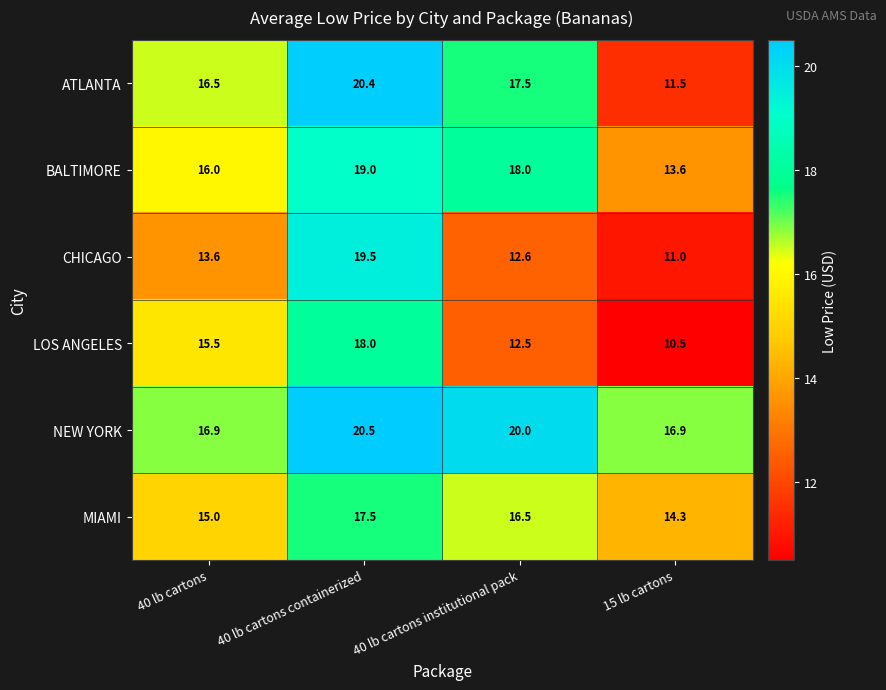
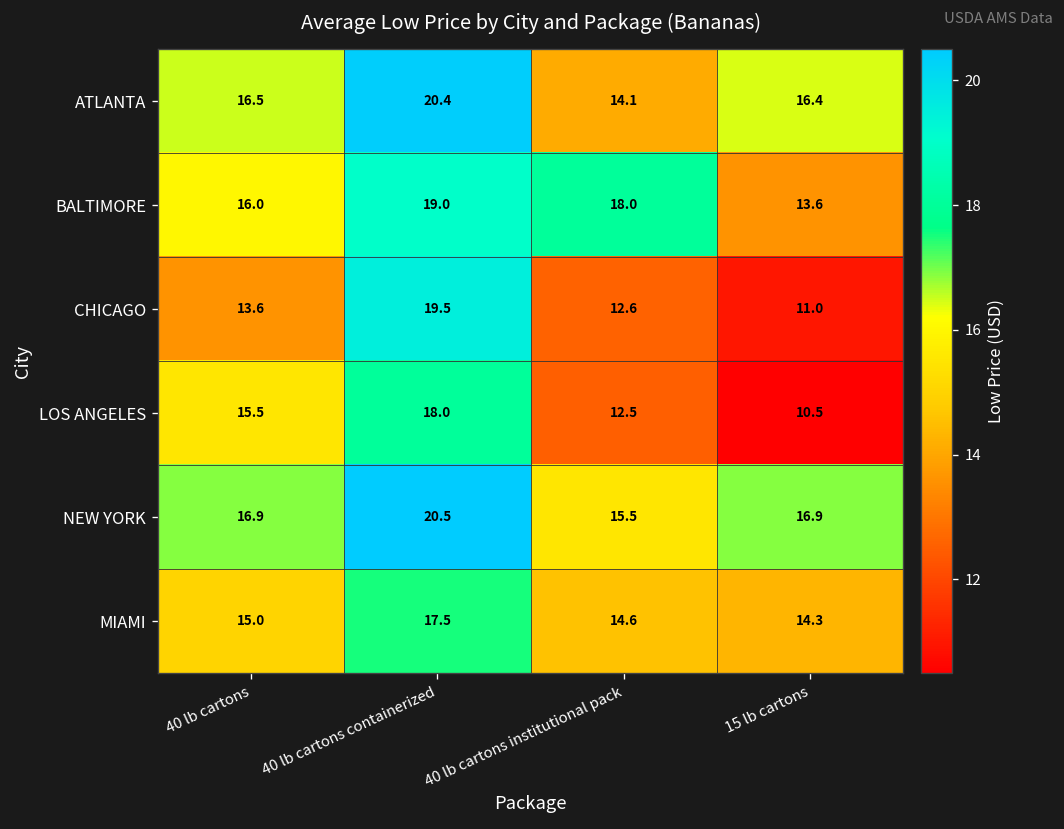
  {
    "ATLANTA": {
      "40 lb cartons": 16.5,
      "40 lb cartons containerized": 20.4,
-     "40 lb cartons institutional pack": 17.5,
-     "15 lb cartons": 11.5
+     "40 lb cartons institutional pack": 14.1,
+     "15 lb cartons": 16.4
    },
    "BALTIMORE": {
      "40 lb cartons": 16.0,
      "40 lb cartons containerized": 19.0,
      "40 lb cartons institutional pack": 18.0,
      "15 lb cartons": 13.6
    },
    "CHICAGO": {
      "40 lb cartons": 13.6,
      "40 lb cartons containerized": 19.5,
      "40 lb cartons institutional pack": 12.6,
      "15 lb cartons": 11.0
    },
    "LOS ANGELES": {
      "40 lb cartons": 15.5,
      "40 lb cartons containerized": 18.0,
      "40 lb cartons institutional pack": 12.5,
      "15 lb cartons": 10.5
    },
    "NEW YORK": {
      "40 lb cartons": 16.9,
      "40 lb cartons containerized": 20.5,
-     "40 lb cartons institutional pack": 20.0,
+     "40 lb cartons institutional pack": 15.5,
      "15 lb cartons": 16.9
    },
    "MIAMI": {
      "40 lb cartons": 15.0,
      "40 lb cartons containerized": 17.5,
-     "40 lb cartons institutional pack": 16.5,
+     "40 lb cartons institutional pack": 14.6,
      "15 lb cartons": 14.3
    }
  }
